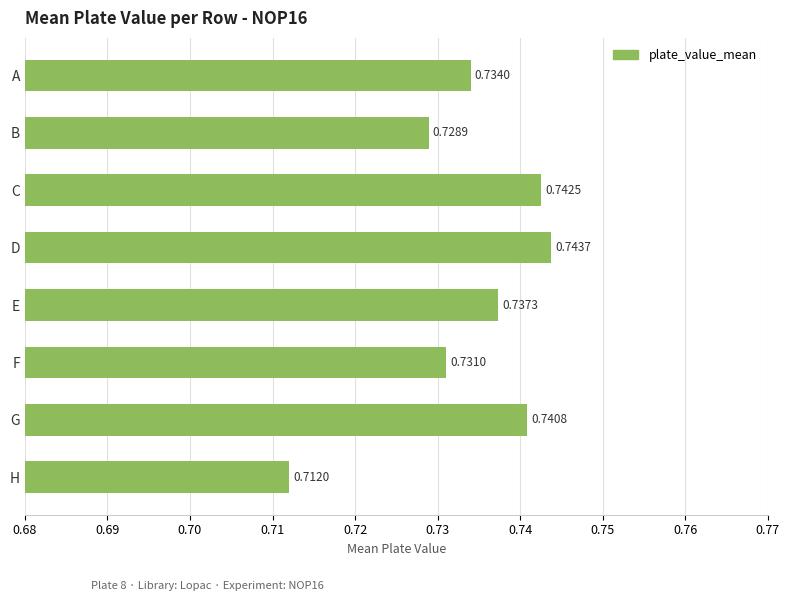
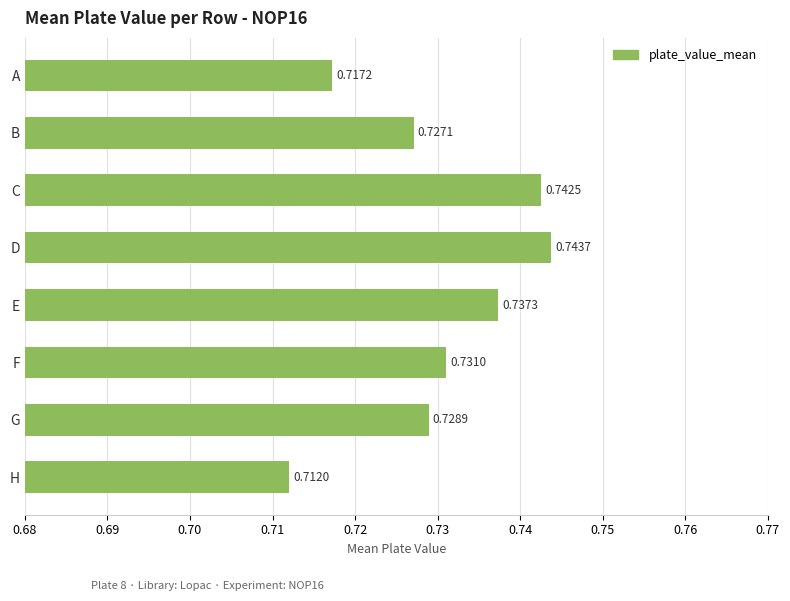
  {
-   "A": 0.7340,
-   "B": 0.7289,
+   "A": 0.7172,
+   "B": 0.7271,
    "C": 0.7425,
    "D": 0.7437,
    "E": 0.7373,
    "F": 0.7310,
-   "G": 0.7408,
+   "G": 0.7289,
    "H": 0.7120
  }
